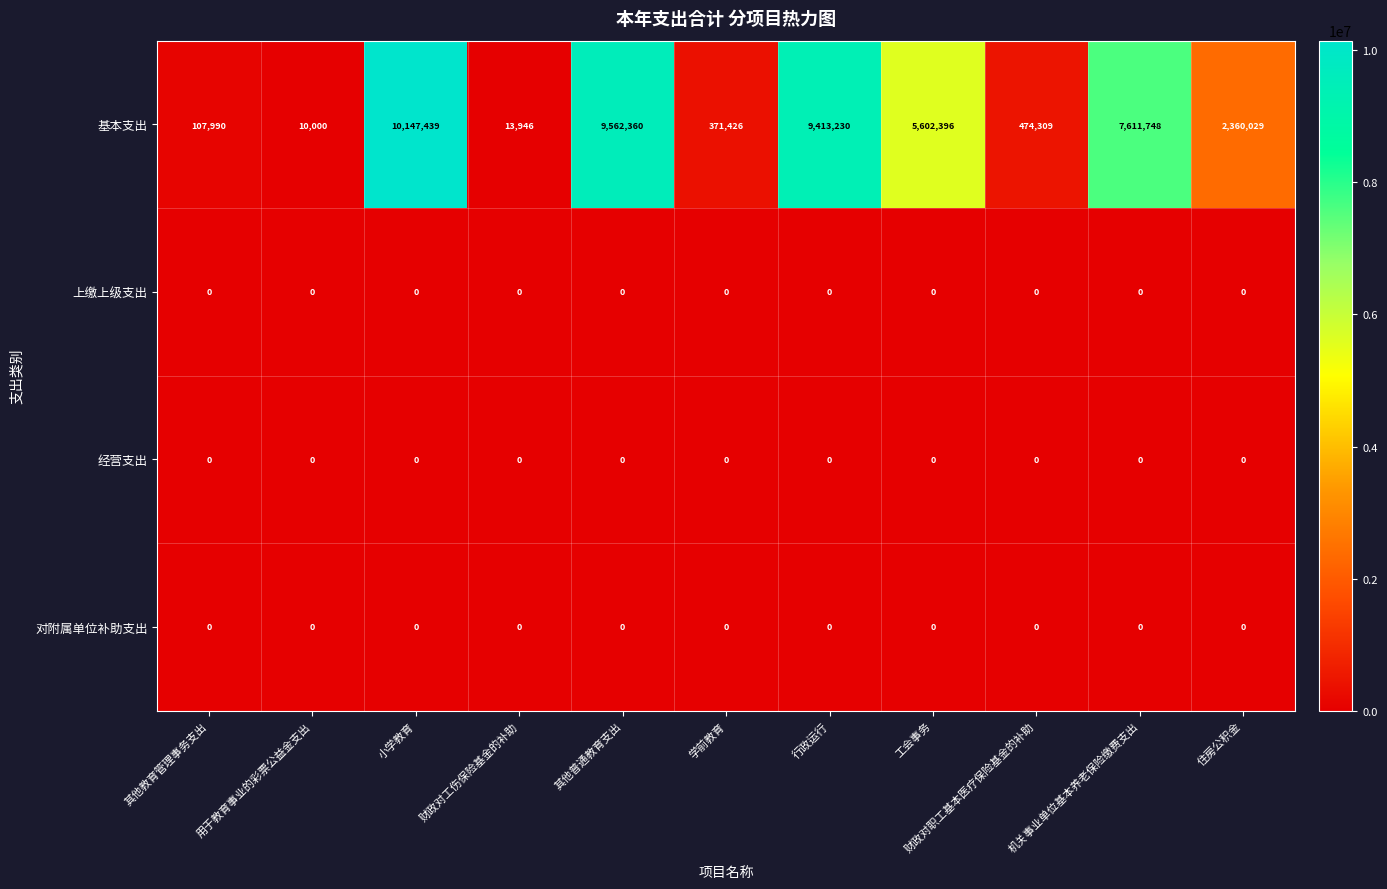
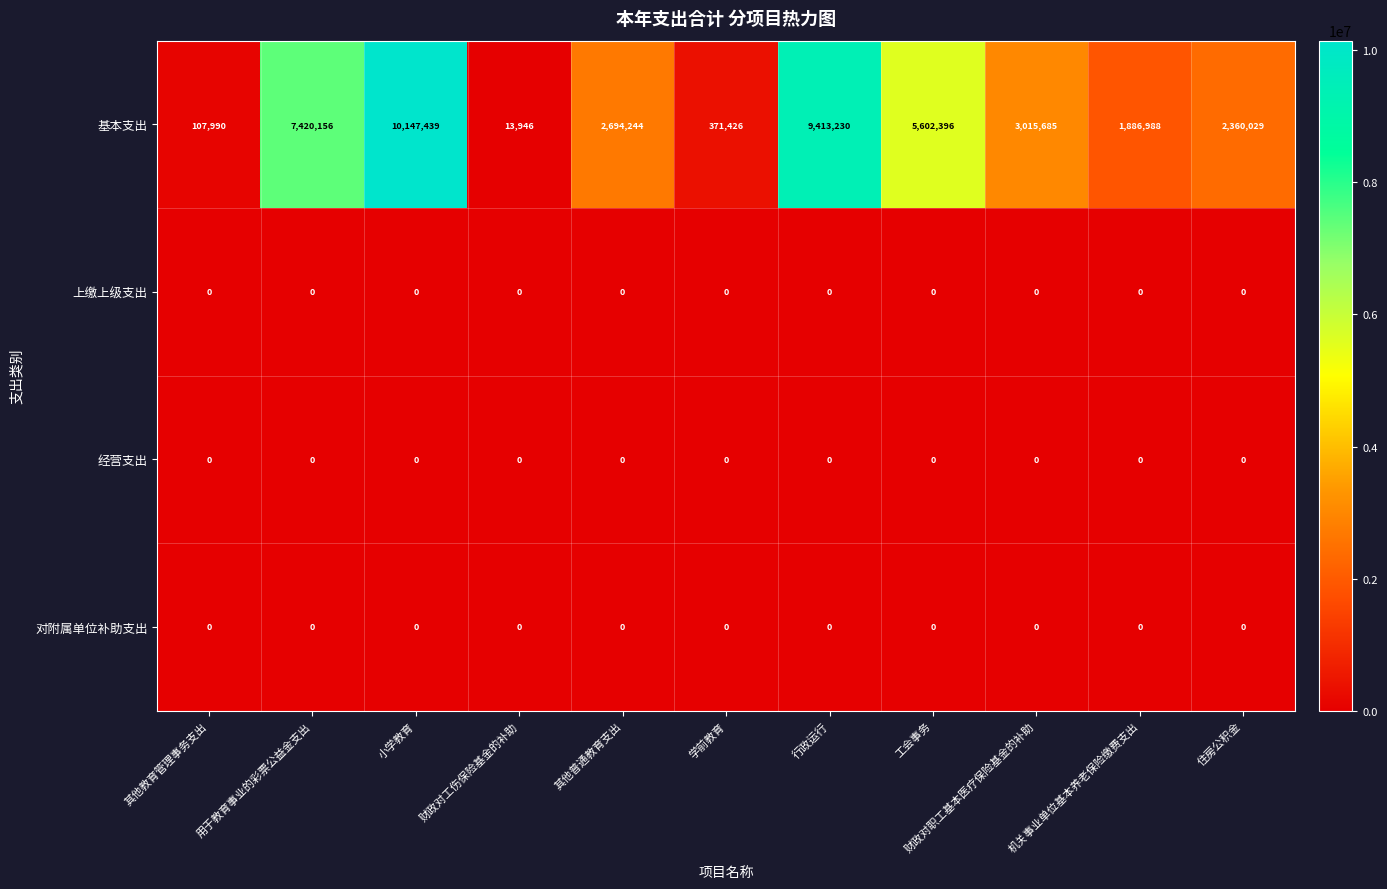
  {
    "基本支出": {
      "其他教育管理事务支出": "107,990",
-     "用于教育事业的彩票公益金支出": "10,000",
+     "用于教育事业的彩票公益金支出": "7,420,156",
      "小学教育": "10,147,439",
      "财政对工伤保险基金的补助": "13,946",
-     "其他普通教育支出": "9,562,360",
+     "其他普通教育支出": "2,694,244",
      "学前教育": "371,426",
      "行政运行": "9,413,230",
      "工会事务": "5,602,396",
-     "财政对职工基本医疗保险基金的补助": "474,309",
-     "机关事业单位基本养老保险缴费支出": "7,611,748",
+     "财政对职工基本医疗保险基金的补助": "3,015,685",
+     "机关事业单位基本养老保险缴费支出": "1,886,988",
      "住房公积金": "2,360,029"
    },
    "上缴上级支出": {
      "其他教育管理事务支出": "0",
      "用于教育事业的彩票公益金支出": "0",
      "小学教育": "0",
      "财政对工伤保险基金的补助": "0",
      "其他普通教育支出": "0",
      "学前教育": "0",
      "行政运行": "0",
      "工会事务": "0",
      "财政对职工基本医疗保险基金的补助": "0",
      "机关事业单位基本养老保险缴费支出": "0",
      "住房公积金": "0"
    },
    "经营支出": {
      "其他教育管理事务支出": "0",
      "用于教育事业的彩票公益金支出": "0",
      "小学教育": "0",
      "财政对工伤保险基金的补助": "0",
      "其他普通教育支出": "0",
      "学前教育": "0",
      "行政运行": "0",
      "工会事务": "0",
      "财政对职工基本医疗保险基金的补助": "0",
      "机关事业单位基本养老保险缴费支出": "0",
      "住房公积金": "0"
    },
    "对附属单位补助支出": {
      "其他教育管理事务支出": "0",
      "用于教育事业的彩票公益金支出": "0",
      "小学教育": "0",
      "财政对工伤保险基金的补助": "0",
      "其他普通教育支出": "0",
      "学前教育": "0",
      "行政运行": "0",
      "工会事务": "0",
      "财政对职工基本医疗保险基金的补助": "0",
      "机关事业单位基本养老保险缴费支出": "0",
      "住房公积金": "0"
    }
  }
